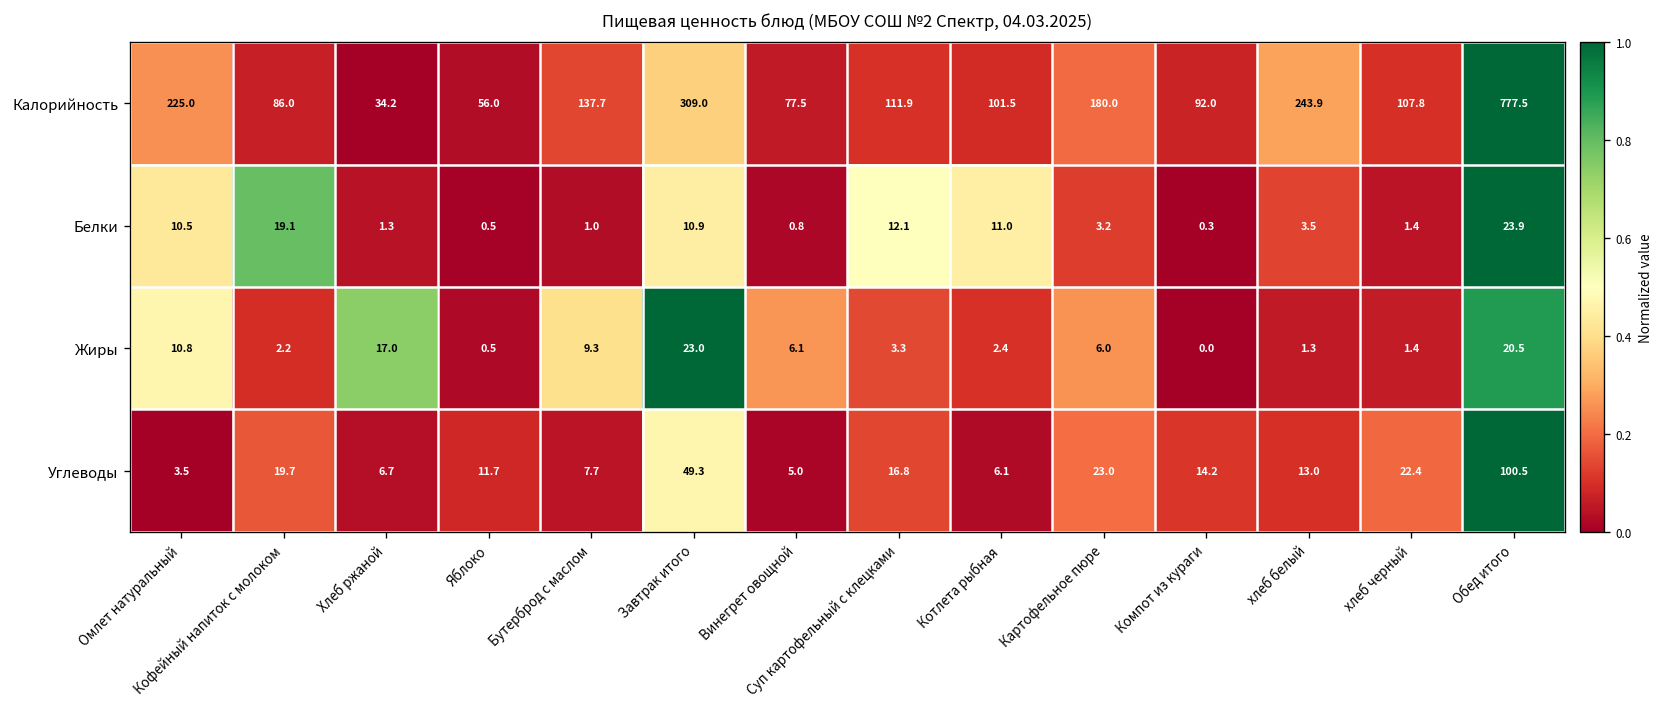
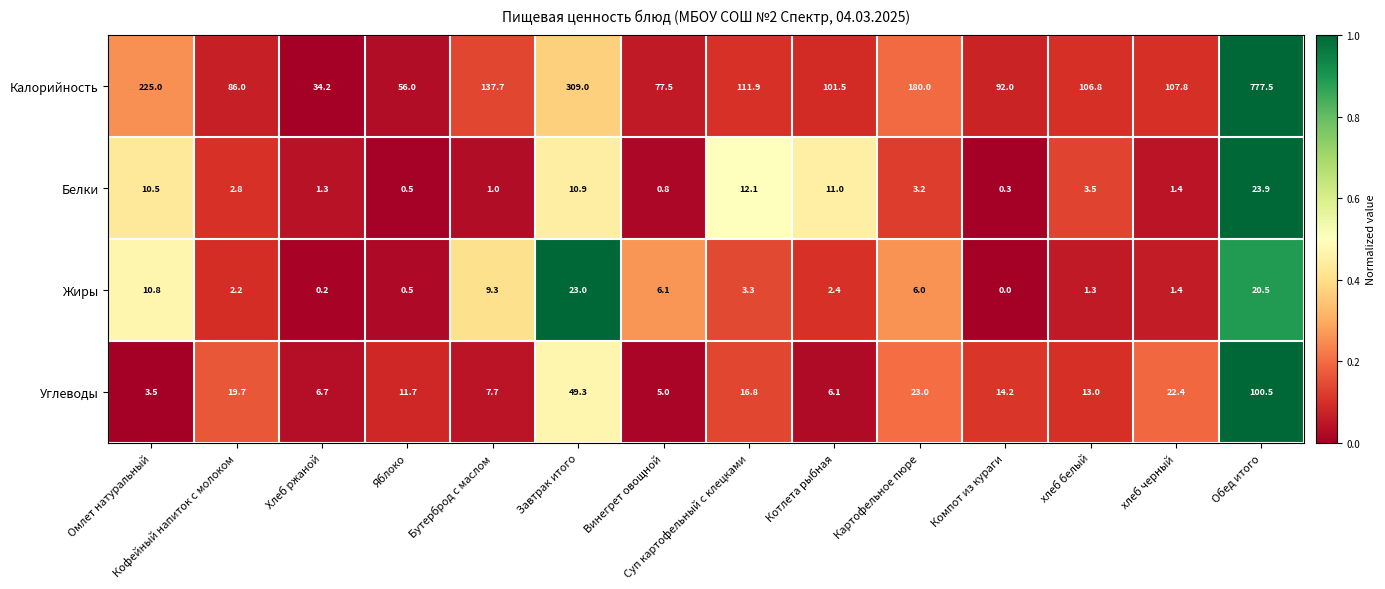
  {
    "Калорийность": {
      "Омлет натуральный": 225.0,
      "Кофейный напиток с молоком": 86.0,
      "Хлеб ржаной": 34.2,
      "Яблоко": 56.0,
      "Бутерброд с маслом": 137.7,
      "Завтрак итого": 309.0,
      "Винегрет овощной": 77.5,
      "Суп картофельный с клецками": 111.9,
      "Котлета рыбная": 101.5,
      "Картофельное пюре": 180.0,
      "Компот из кураги": 92.0,
-     "хлеб белый": 243.9,
+     "хлеб белый": 106.8,
      "хлеб черный": 107.8,
      "Обед итого": 777.5
    },
    "Белки": {
      "Омлет натуральный": 10.5,
-     "Кофейный напиток с молоком": 19.1,
+     "Кофейный напиток с молоком": 2.8,
      "Хлеб ржаной": 1.3,
      "Яблоко": 0.5,
      "Бутерброд с маслом": 1.0,
      "Завтрак итого": 10.9,
      "Винегрет овощной": 0.8,
      "Суп картофельный с клецками": 12.1,
      "Котлета рыбная": 11.0,
      "Картофельное пюре": 3.2,
      "Компот из кураги": 0.3,
      "хлеб белый": 3.5,
      "хлеб черный": 1.4,
      "Обед итого": 23.9
    },
    "Жиры": {
      "Омлет натуральный": 10.8,
      "Кофейный напиток с молоком": 2.2,
-     "Хлеб ржаной": 17.0,
+     "Хлеб ржаной": 0.2,
      "Яблоко": 0.5,
      "Бутерброд с маслом": 9.3,
      "Завтрак итого": 23.0,
      "Винегрет овощной": 6.1,
      "Суп картофельный с клецками": 3.3,
      "Котлета рыбная": 2.4,
      "Картофельное пюре": 6.0,
      "Компот из кураги": 0.0,
      "хлеб белый": 1.3,
      "хлеб черный": 1.4,
      "Обед итого": 20.5
    },
    "Углеводы": {
      "Омлет натуральный": 3.5,
      "Кофейный напиток с молоком": 19.7,
      "Хлеб ржаной": 6.7,
      "Яблоко": 11.7,
      "Бутерброд с маслом": 7.7,
      "Завтрак итого": 49.3,
      "Винегрет овощной": 5.0,
      "Суп картофельный с клецками": 16.8,
      "Котлета рыбная": 6.1,
      "Картофельное пюре": 23.0,
      "Компот из кураги": 14.2,
      "хлеб белый": 13.0,
      "хлеб черный": 22.4,
      "Обед итого": 100.5
    }
  }
